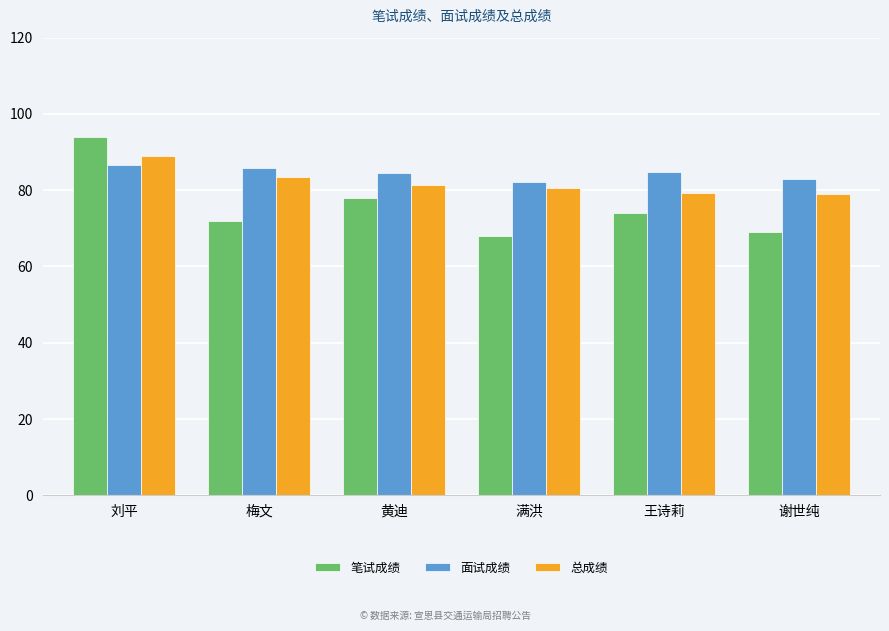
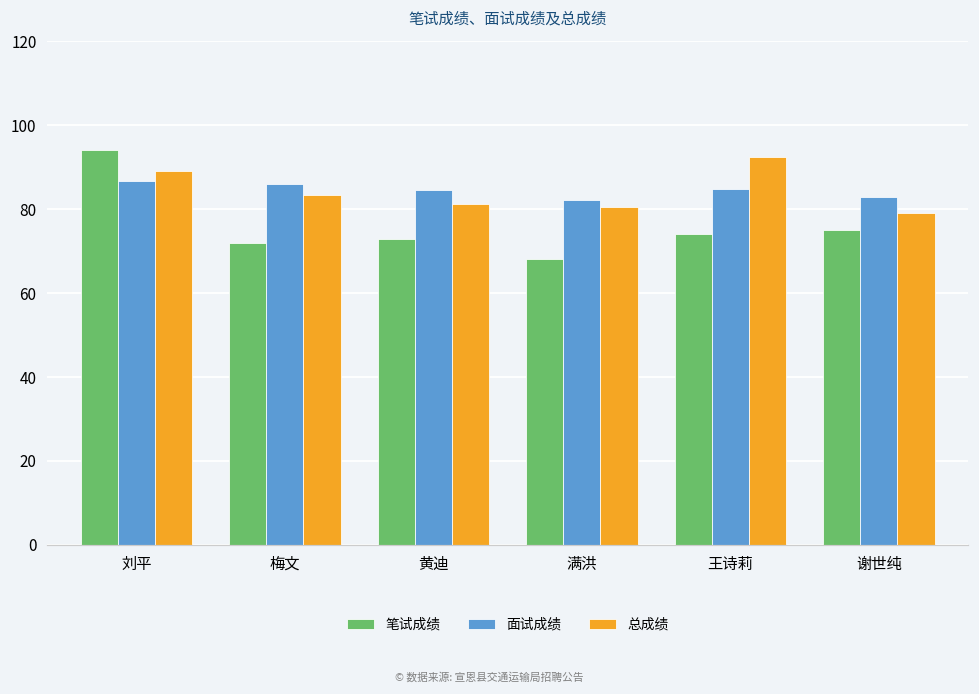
  {
    "笔试成绩": {
      "刘平": 94,
      "梅文": 72,
-     "黄迪": 78,
+     "黄迪": 73,
      "满洪": 68,
      "王诗莉": 74,
-     "谢世纯": 69
+     "谢世纯": 75
    },
    "面试成绩": {
      "刘平": 87,
      "梅文": 86,
      "黄迪": 85,
      "满洪": 82,
      "王诗莉": 85,
      "谢世纯": 83
    },
    "总成绩": {
      "刘平": 89,
      "梅文": 83,
      "黄迪": 81,
      "满洪": 81,
-     "王诗莉": 79,
+     "王诗莉": 92,
      "谢世纯": 79
    }
  }
